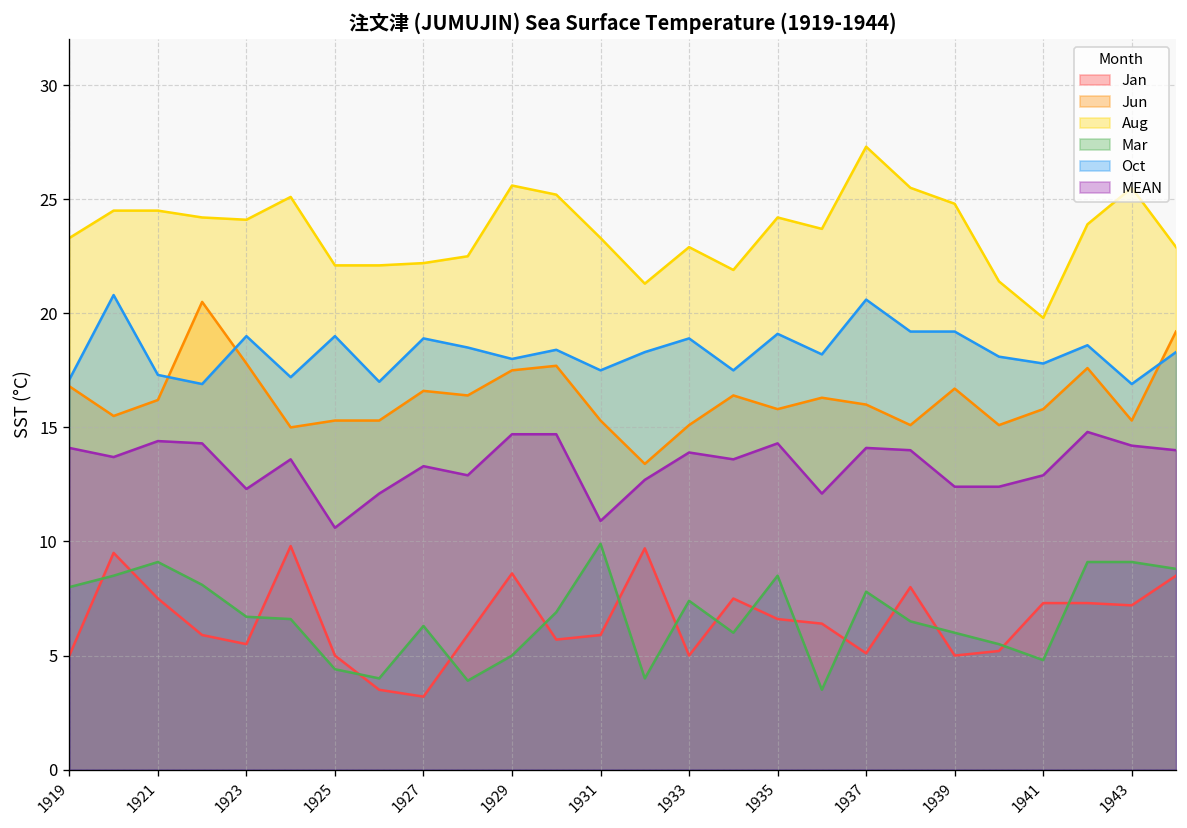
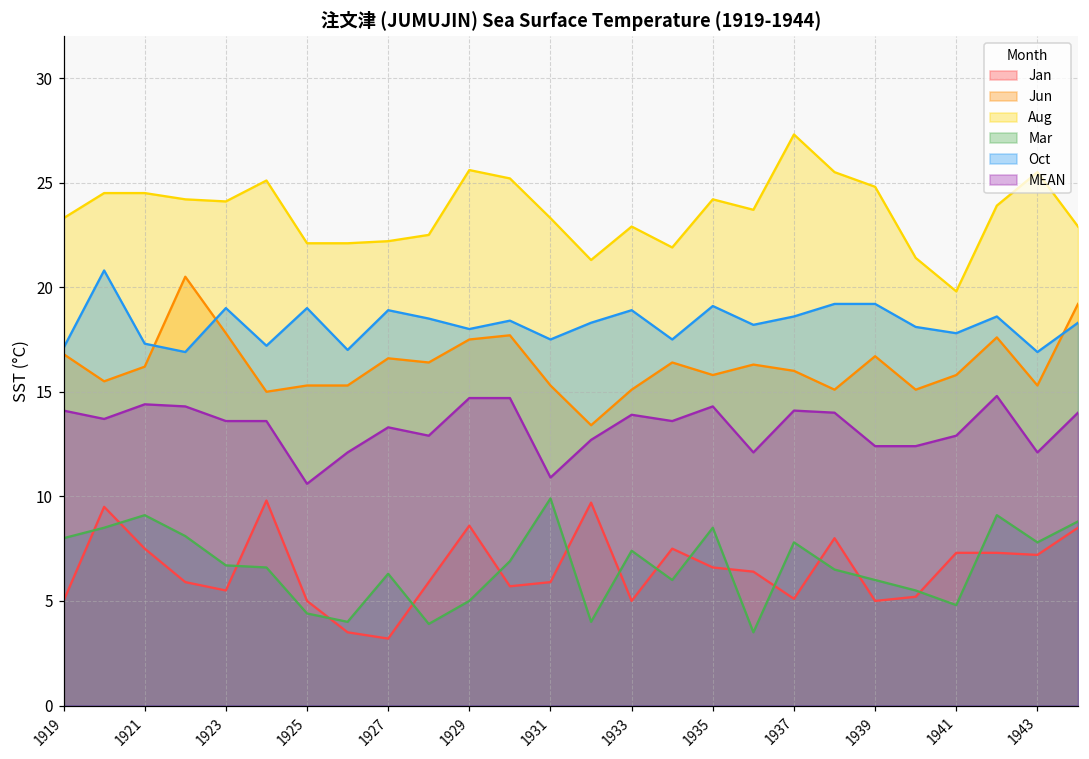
  {
    "Mar": {
      "1919": 8.0,
      "1921": 9.1,
      "1923": 6.7,
      "1925": 4.4,
      "1927": 6.3,
      "1929": 5.0,
      "1931": 9.9,
      "1933": 7.4,
      "1935": 8.5,
      "1937": 7.8,
      "1939": 6.0,
      "1941": 4.8,
-     "1943": 9.1
+     "1943": 7.8
    },
    "Oct": {
      "1919": 17.1,
      "1921": 17.3,
      "1923": 19.0,
      "1925": 19.0,
      "1927": 18.9,
      "1929": 18.0,
      "1931": 17.5,
      "1933": 18.9,
      "1935": 19.1,
-     "1937": 20.6,
+     "1937": 18.6,
      "1939": 19.2,
      "1941": 17.8,
      "1943": 16.9
    },
    "MEAN": {
      "1919": 14.1,
      "1921": 14.4,
-     "1923": 12.3,
+     "1923": 13.6,
      "1925": 10.6,
      "1927": 13.3,
      "1929": 14.7,
      "1931": 10.9,
      "1933": 13.9,
      "1935": 14.3,
      "1937": 14.1,
      "1939": 12.4,
      "1941": 12.9,
-     "1943": 14.2
+     "1943": 12.1
    }
  }
